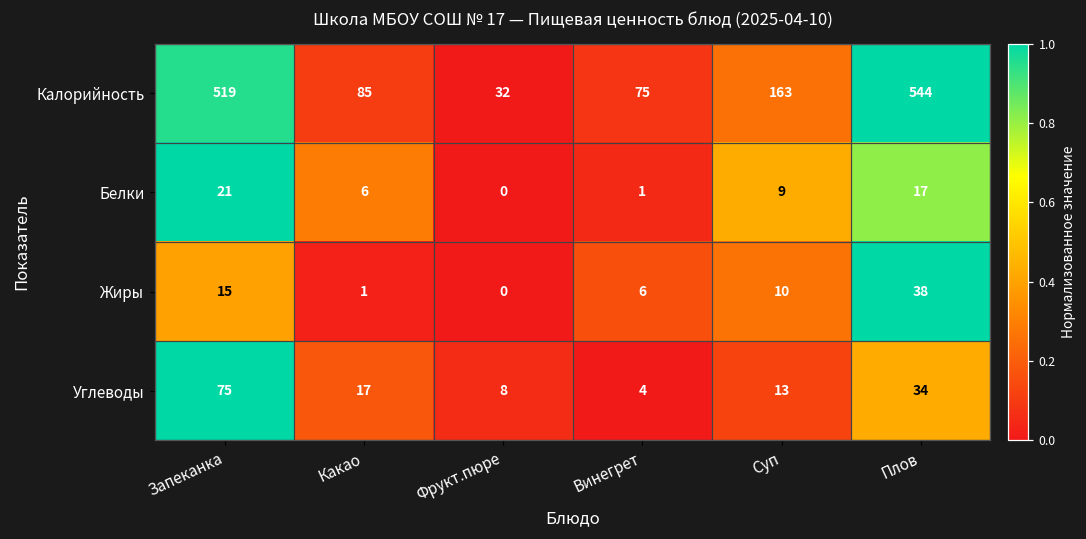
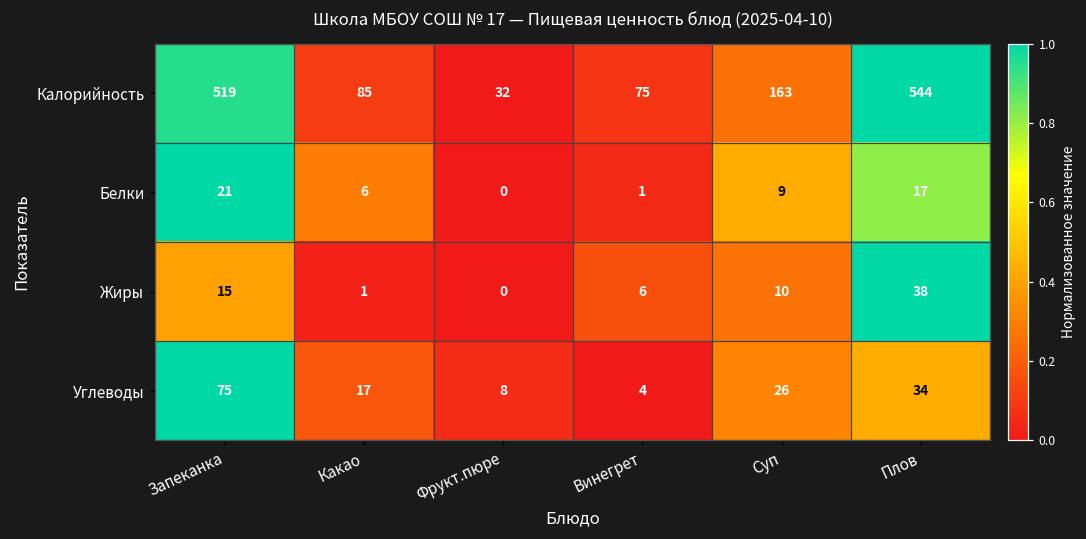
  {
    "Калорийность": {
      "Запеканка": 519,
      "Какао": 85,
      "Фрукт.пюре": 32,
      "Винегрет": 75,
      "Суп": 163,
      "Плов": 544
    },
    "Белки": {
      "Запеканка": 21,
      "Какао": 6,
      "Фрукт.пюре": 0,
      "Винегрет": 1,
      "Суп": 9,
      "Плов": 17
    },
    "Жиры": {
      "Запеканка": 15,
      "Какао": 1,
      "Фрукт.пюре": 0,
      "Винегрет": 6,
      "Суп": 10,
      "Плов": 38
    },
    "Углеводы": {
      "Запеканка": 75,
      "Какао": 17,
      "Фрукт.пюре": 8,
      "Винегрет": 4,
-     "Суп": 13,
+     "Суп": 26,
      "Плов": 34
    }
  }
